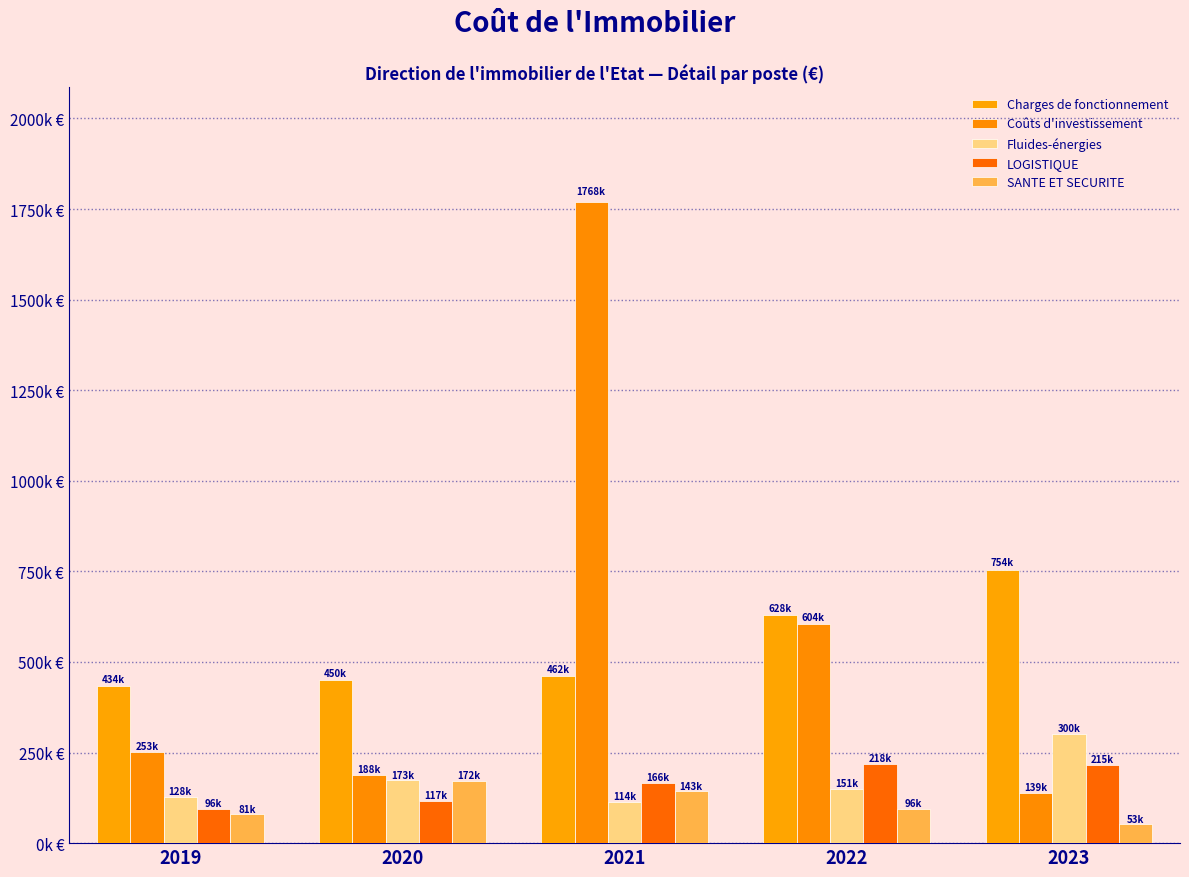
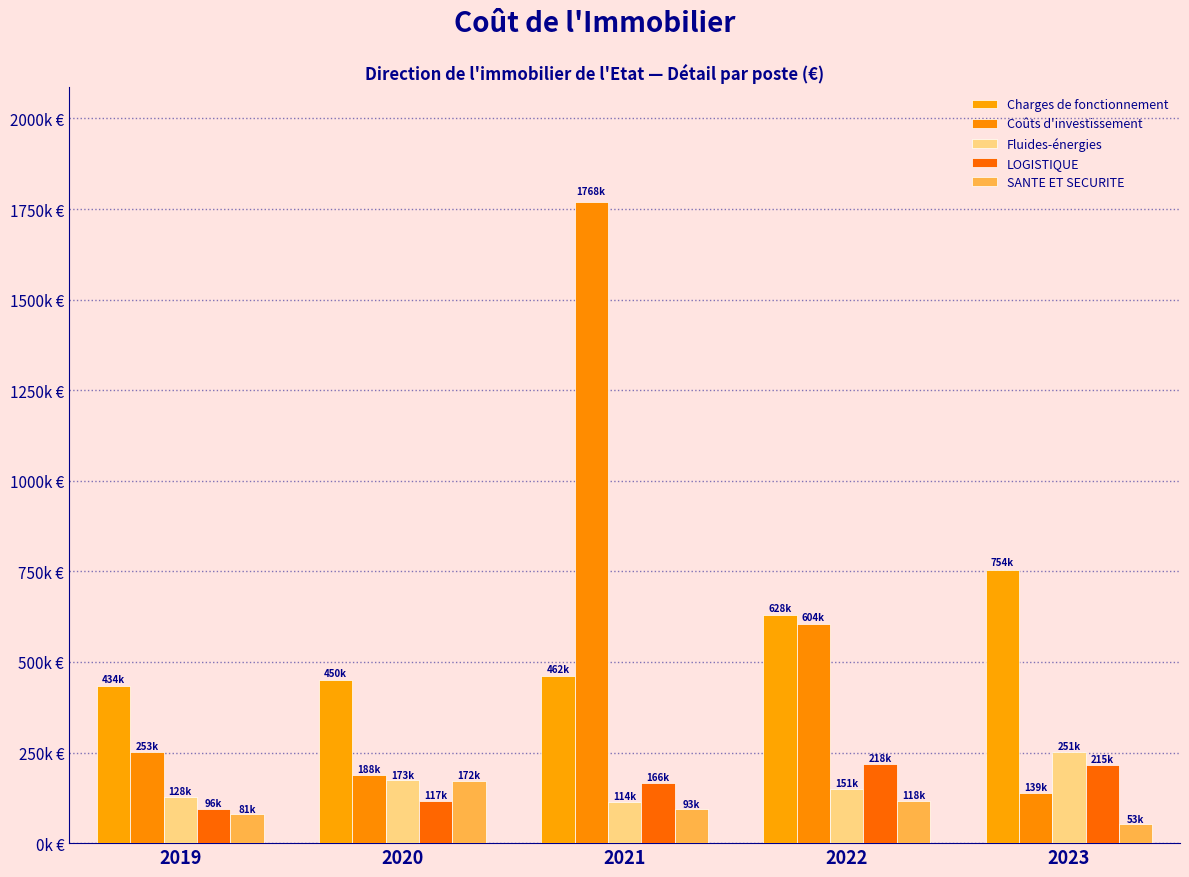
  {
    "Fluides-énergies": {
      "2019": "128k",
      "2020": "173k",
      "2021": "114k",
      "2022": "151k",
-     "2023": "300k"
+     "2023": "251k"
    },
    "SANTE ET SECURITE": {
      "2019": "81k",
      "2020": "172k",
-     "2021": "143k",
-     "2022": "96k",
+     "2021": "93k",
+     "2022": "118k",
      "2023": "53k"
    }
  }
